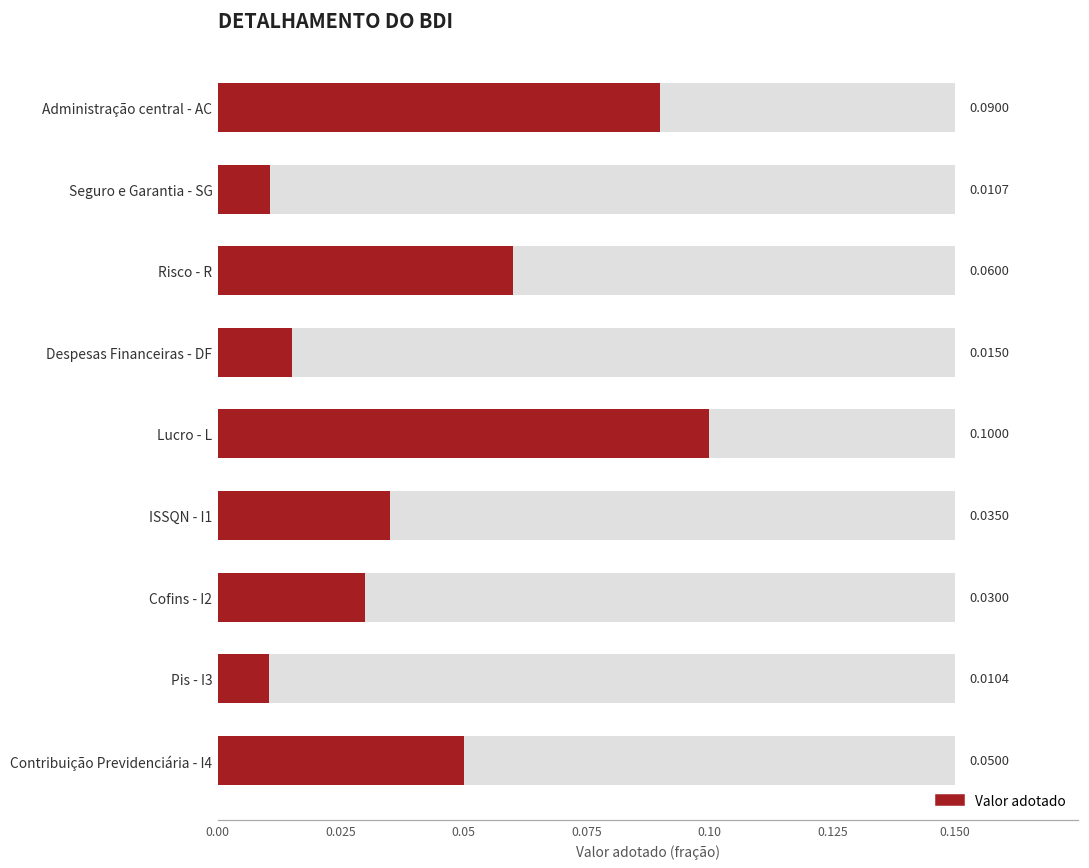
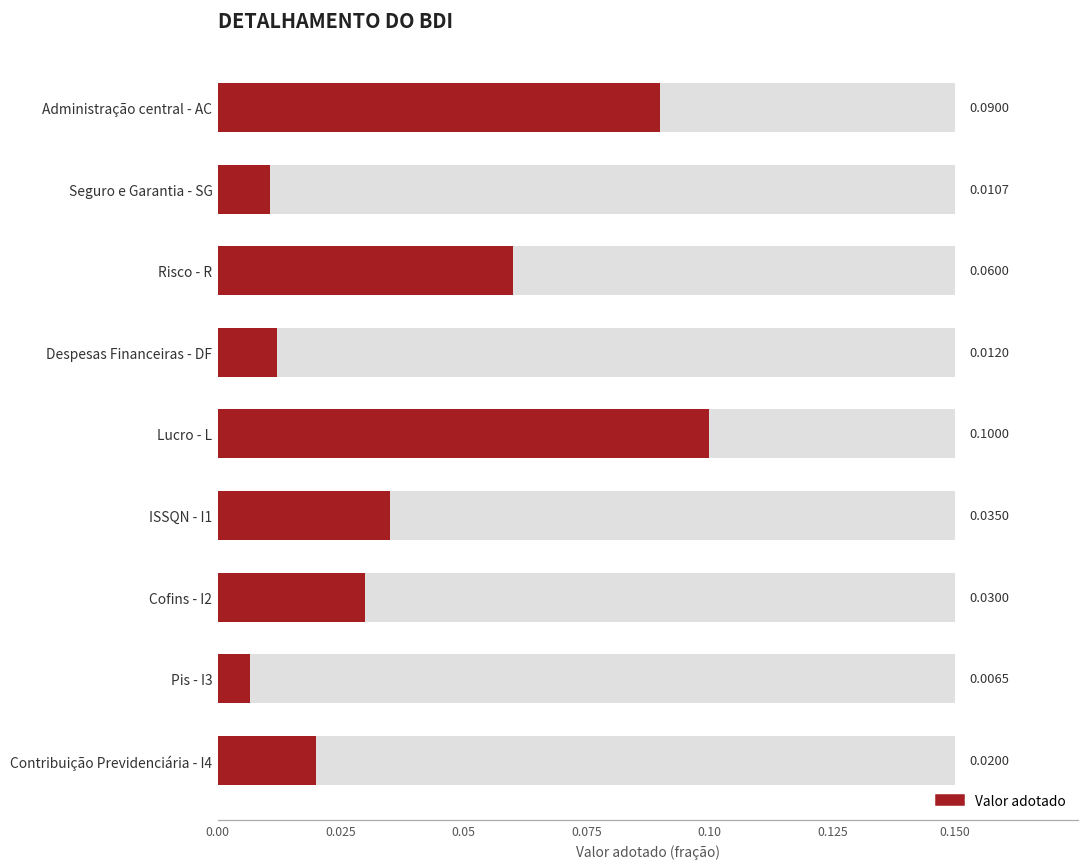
  {
    "Valor adotado": {
-     "Despesas Financeiras - DF": 0.0150,
-     "Pis - I3": 0.0104,
-     "Contribuição Previdenciária - I4": 0.0500
+     "Despesas Financeiras - DF": 0.0120,
+     "Pis - I3": 0.0065,
+     "Contribuição Previdenciária - I4": 0.0200
    }
  }
